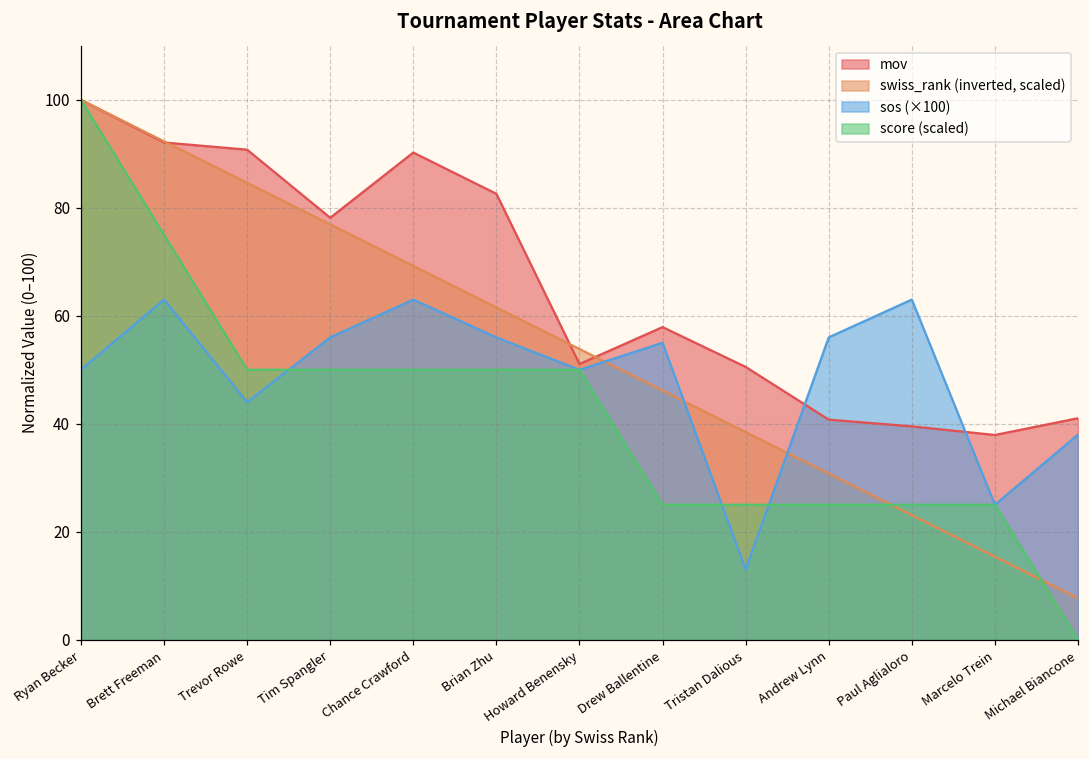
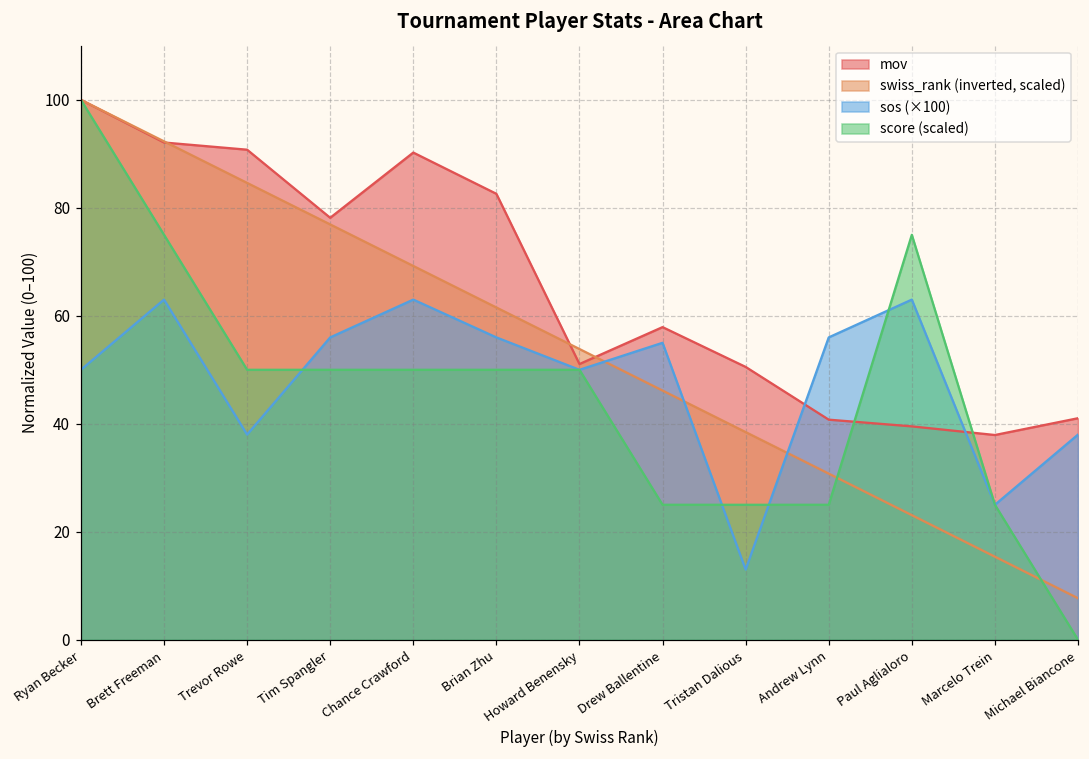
  {
    "sos (×100)": {
      "Ryan Becker": 50,
      "Brett Freeman": 63,
-     "Trevor Rowe": 44,
+     "Trevor Rowe": 38,
      "Tim Spangler": 56,
      "Chance Crawford": 63,
      "Brian Zhu": 56,
      "Drew Ballentine": 55,
      "Tristan Dalious": 13,
      "Andrew Lynn": 56,
      "Paul Aglialoro": 63,
      "Michael Biancone": 38
    },
    "score (scaled)": {
      "Brett Freeman": 75,
      "Trevor Rowe": 50,
      "Tim Spangler": 50,
      "Chance Crawford": 50,
      "Brian Zhu": 50,
      "Drew Ballentine": 25,
      "Tristan Dalious": 25,
      "Andrew Lynn": 25,
-     "Paul Aglialoro": 25,
+     "Paul Aglialoro": 75,
      "Michael Biancone": 0
    }
  }
